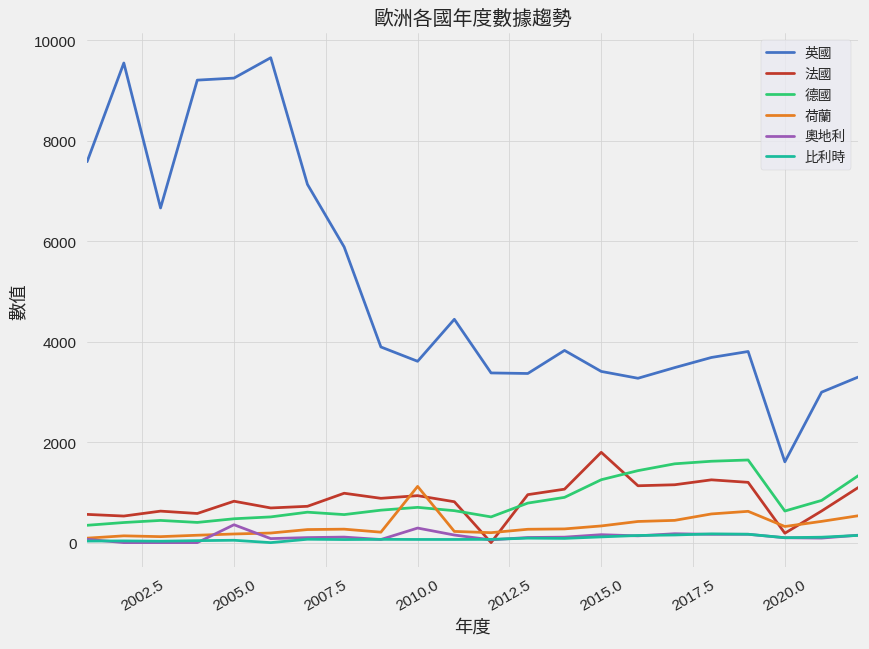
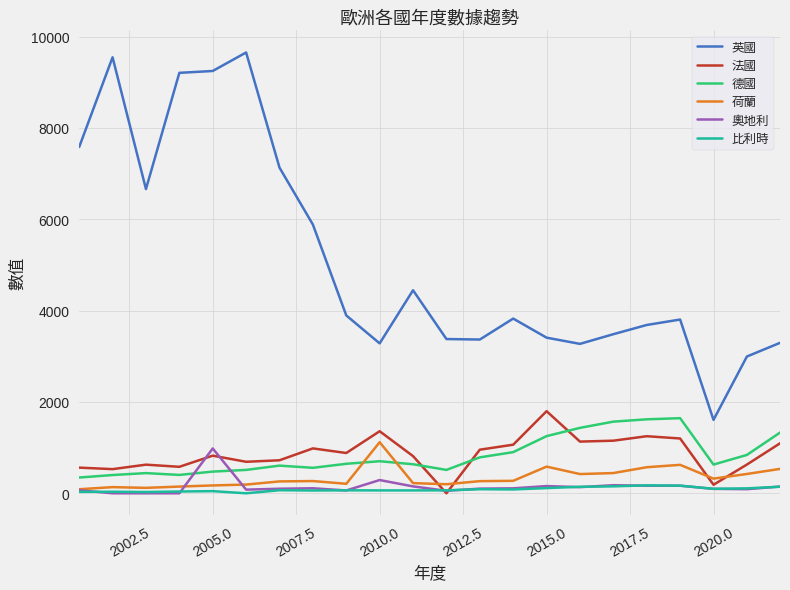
  {
    "英國": {
      "2005.0": 9200,
-     "2010.0": 3600,
+     "2010.0": 3300,
      "2015.0": 3400,
      "2020.0": 1600
    },
    "法國": {
      "2005.0": 800,
-     "2010.0": 900,
+     "2010.0": 1400,
      "2015.0": 1800,
      "2020.0": 200
    },
    "荷蘭": {
      "2005.0": 200,
      "2010.0": 1100,
-     "2015.0": 300,
+     "2015.0": 600,
      "2020.0": 300
    },
    "奧地利": {
-     "2005.0": 400,
+     "2005.0": 1000,
      "2010.0": 300
    }
  }
